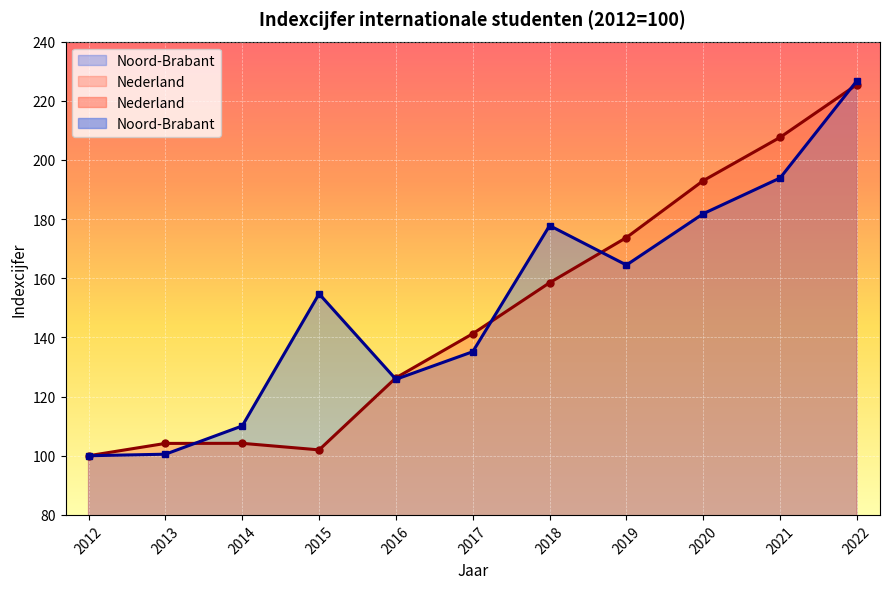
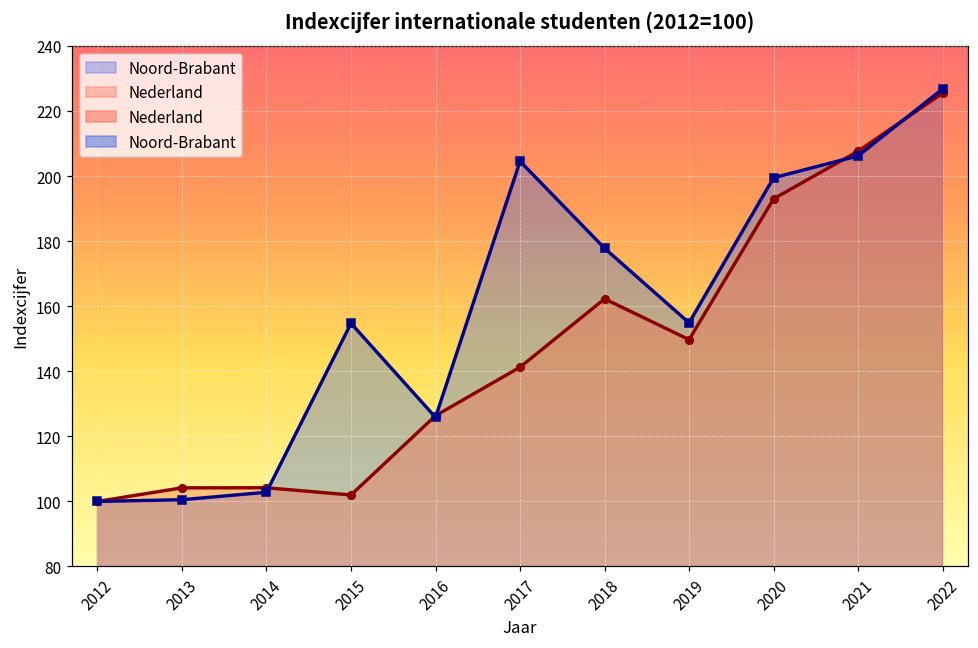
  {
    "Noord-Brabant": {
      "2013": 101,
-     "2014": 110,
+     "2014": 103,
      "2015": 155,
-     "2017": 135,
+     "2017": 205,
      "2018": 178,
-     "2019": 164,
-     "2020": 182,
-     "2021": 194,
+     "2019": 155,
+     "2020": 199,
+     "2021": 206,
      "2022": 227
    },
    "Nederland": {
      "2013": 104,
      "2014": 104,
      "2015": 102,
      "2017": 141,
-     "2018": 158,
-     "2019": 174,
+     "2018": 162,
+     "2019": 150,
      "2020": 193,
      "2021": 208,
      "2022": 225
    }
  }
